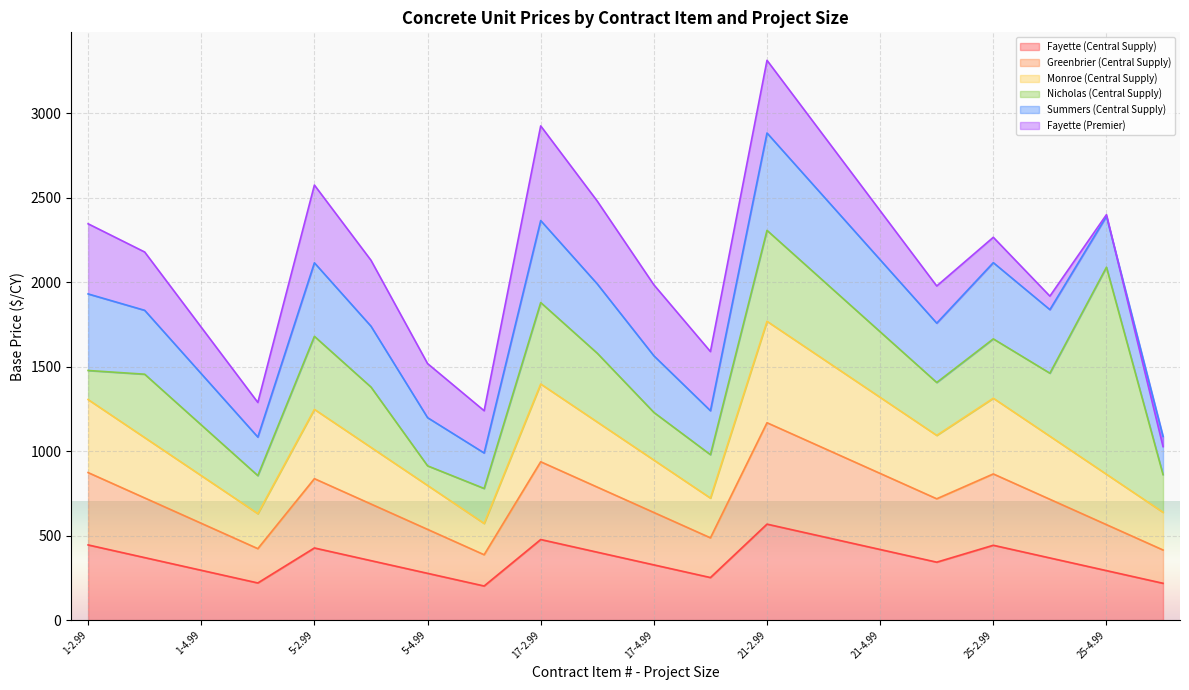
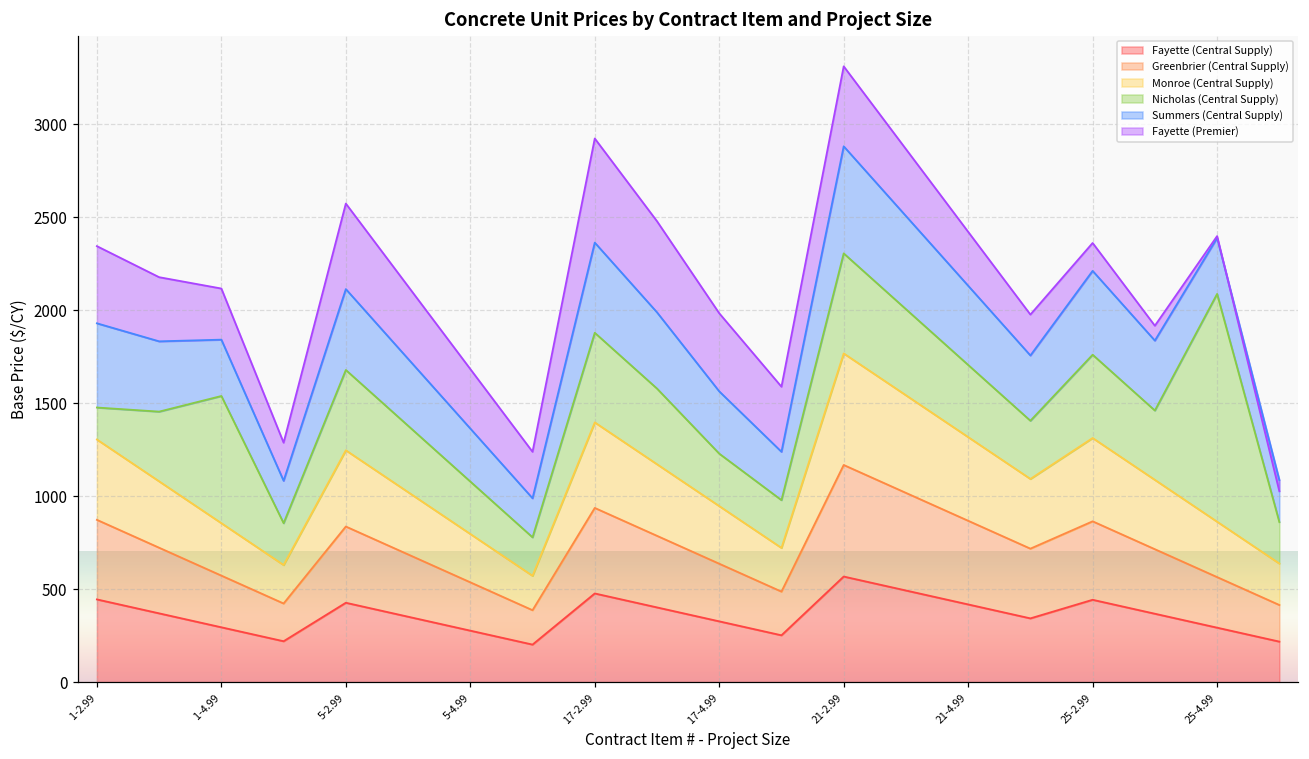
  {
    "Nicholas (Central Supply)": {
      "1-2.99": 170,
-     "1-4.99": 300,
+     "1-4.99": 680,
      "5-2.99": 430,
-     "5-4.99": 120,
+     "5-4.99": 280,
      "17-2.99": 480,
      "17-4.99": 280,
      "21-2.99": 540,
      "21-4.99": 390,
-     "25-2.99": 350,
+     "25-2.99": 450,
      "25-4.99": 1230
    },
    "Summers (Central Supply)": {
      "1-2.99": 450,
      "1-4.99": 300,
      "5-2.99": 440,
      "5-4.99": 290,
      "17-2.99": 490,
      "17-4.99": 340,
      "21-2.99": 580,
      "21-4.99": 430,
      "25-2.99": 450
    }
  }
